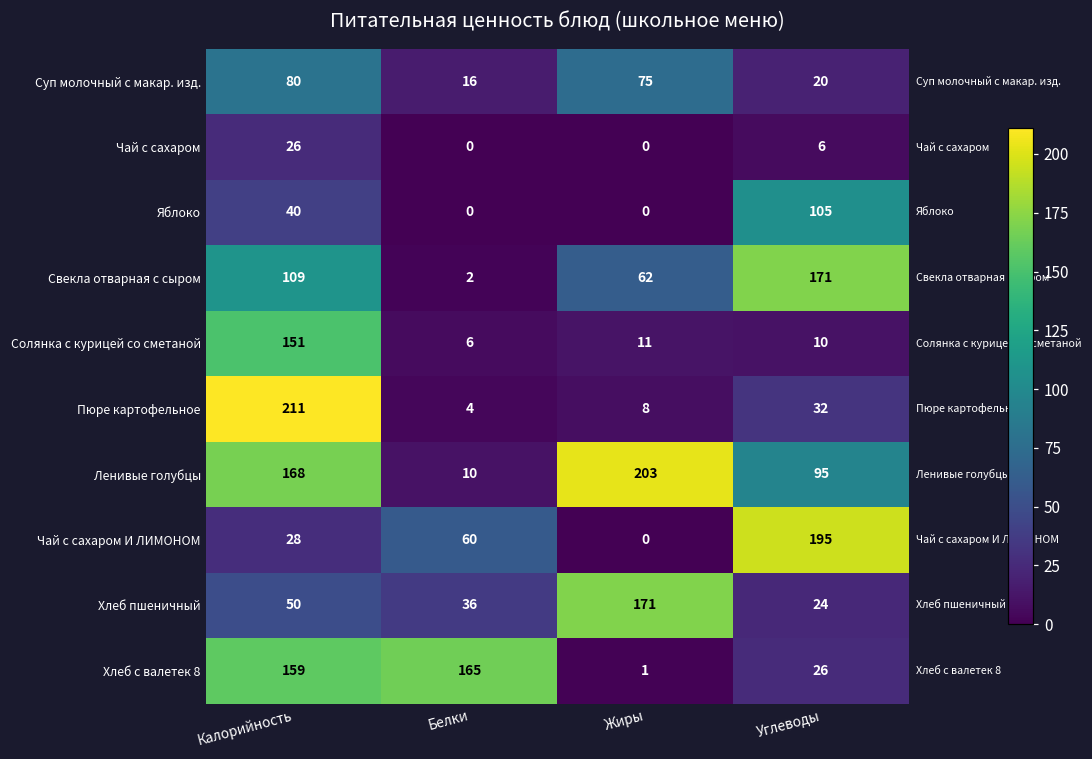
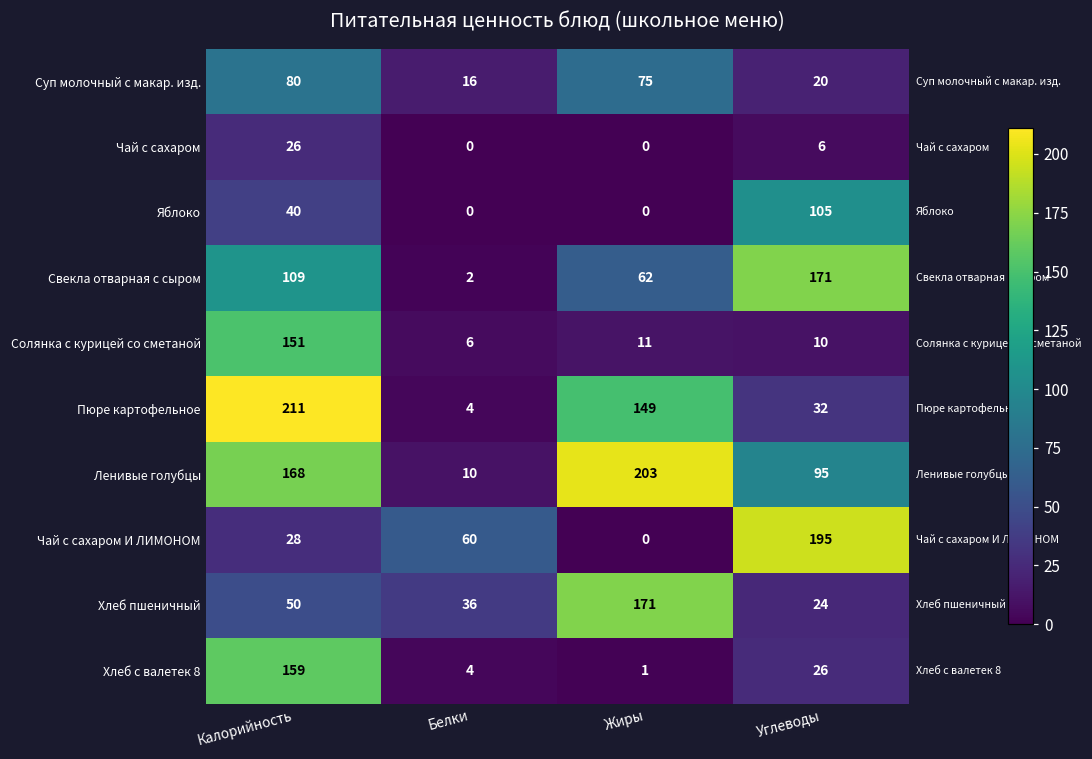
  {
    "Суп молочный с макар. изд.": {
      "Калорийность": 80,
      "Белки": 16,
      "Жиры": 75,
      "Углеводы": 20
    },
    "Чай с сахаром": {
      "Калорийность": 26,
      "Белки": 0,
      "Жиры": 0,
      "Углеводы": 6
    },
    "Яблоко": {
      "Калорийность": 40,
      "Белки": 0,
      "Жиры": 0,
      "Углеводы": 105
    },
    "Свекла отварная с сыром": {
      "Калорийность": 109,
      "Белки": 2,
      "Жиры": 62,
      "Углеводы": 171
    },
    "Солянка с курицей со сметаной": {
      "Калорийность": 151,
      "Белки": 6,
      "Жиры": 11,
      "Углеводы": 10
    },
    "Пюре картофельное": {
      "Калорийность": 211,
      "Белки": 4,
-     "Жиры": 8,
+     "Жиры": 149,
      "Углеводы": 32
    },
    "Ленивые голубцы": {
      "Калорийность": 168,
      "Белки": 10,
      "Жиры": 203,
      "Углеводы": 95
    },
    "Чай с сахаром И ЛИМОНОМ": {
      "Калорийность": 28,
      "Белки": 60,
      "Жиры": 0,
      "Углеводы": 195
    },
    "Хлеб пшеничный": {
      "Калорийность": 50,
      "Белки": 36,
      "Жиры": 171,
      "Углеводы": 24
    },
    "Хлеб с валетек 8": {
      "Калорийность": 159,
-     "Белки": 165,
+     "Белки": 4,
      "Жиры": 1,
      "Углеводы": 26
    }
  }
